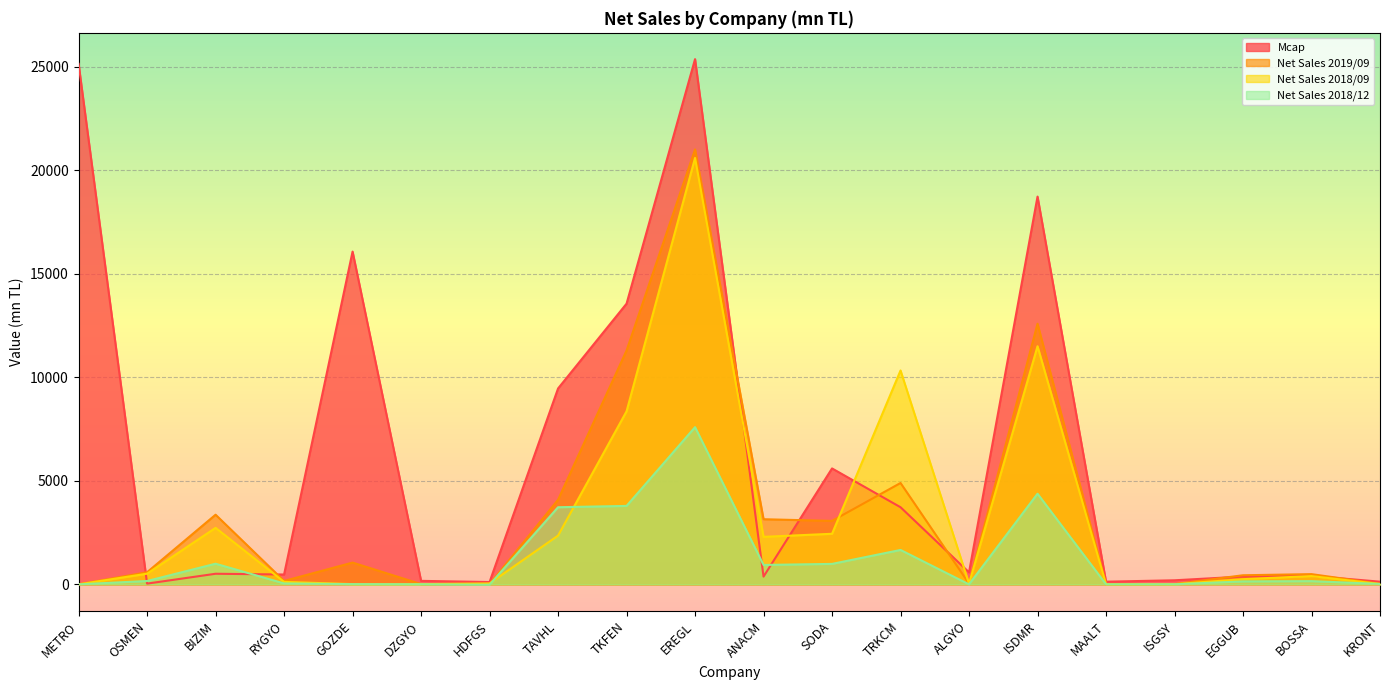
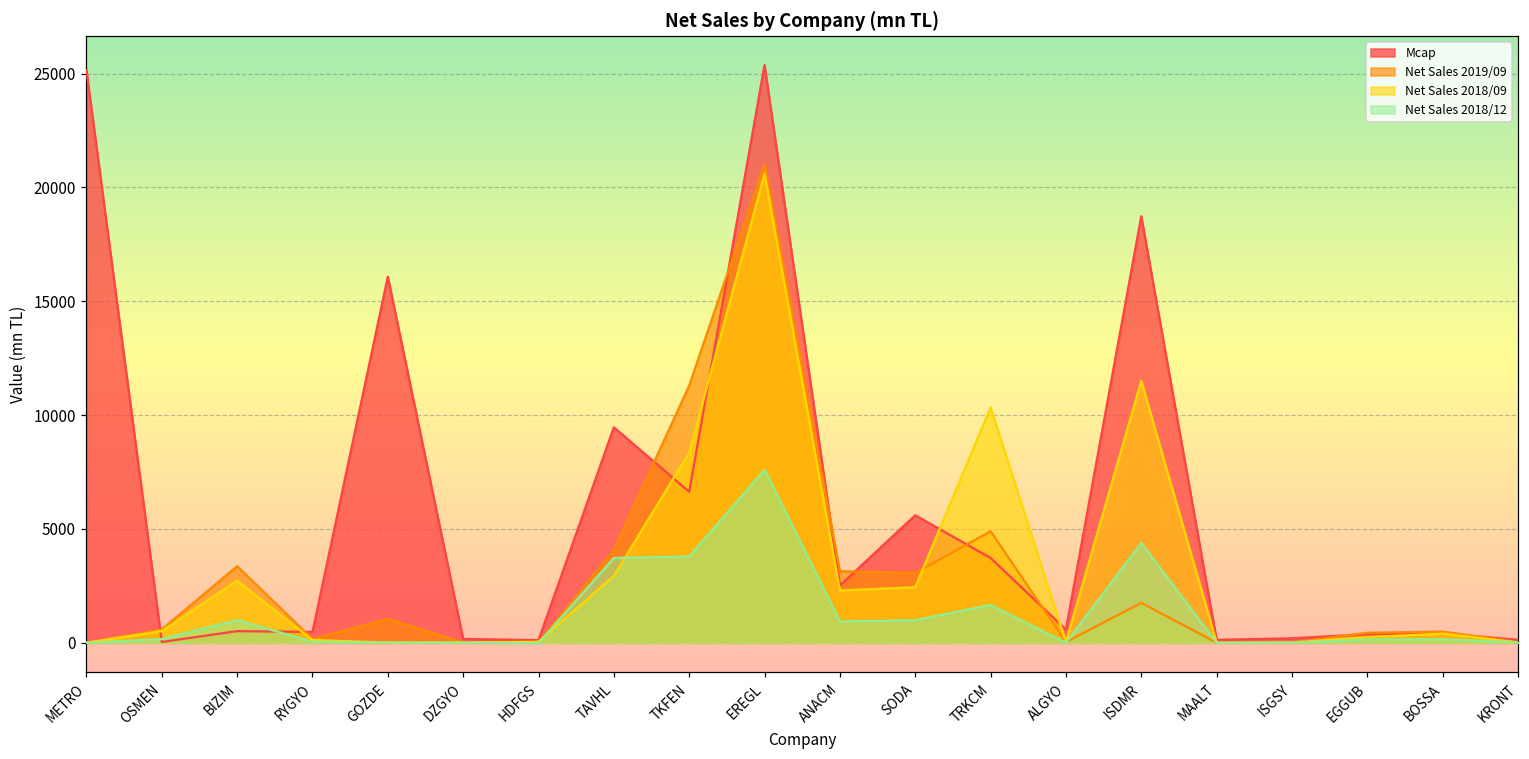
  {
    "Mcap": {
      "METRO": 25100,
      "OSMEN": 0,
      "BIZIM": 500,
      "RYGYO": 500,
      "GOZDE": 16100,
      "DZGYO": 200,
      "TAVHL": 9500,
-     "TKFEN": 13600,
+     "TKFEN": 6600,
      "EREGL": 25400,
-     "ANACM": 400,
+     "ANACM": 2500,
      "SODA": 5600,
      "TRKCM": 3700,
      "ALGYO": 600,
      "ISDMR": 18700,
      "MAALT": 100,
      "ISGSY": 200
    },
    "Net Sales 2019/09": {
      "BIZIM": 3400,
      "GOZDE": 1100,
      "TAVHL": 4100,
      "TKFEN": 11300,
      "EREGL": 21000,
      "ANACM": 3100,
      "SODA": 3100,
      "TRKCM": 4900,
-     "ISDMR": 12600
+     "ISDMR": 1800
    },
    "Net Sales 2018/09": {
      "BIZIM": 2700,
-     "TAVHL": 2400,
+     "TAVHL": 2900,
      "TKFEN": 8400,
      "EREGL": 20600,
      "ANACM": 2300,
      "SODA": 2400,
      "TRKCM": 10300,
      "ISDMR": 11500
    }
  }
